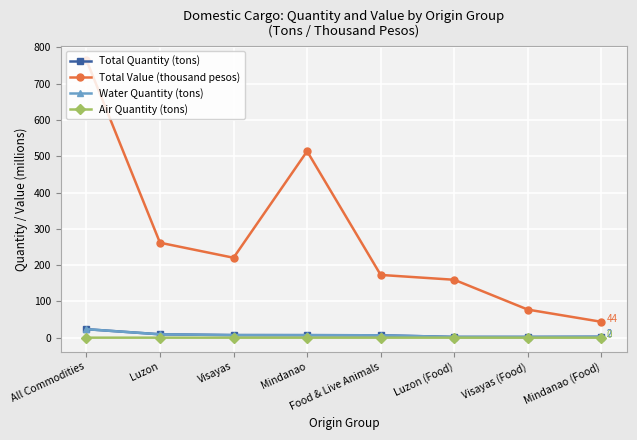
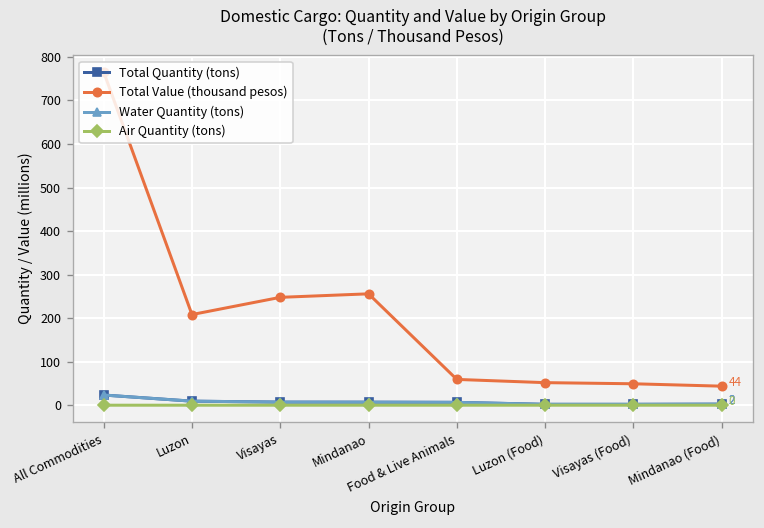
  {
    "Water Quantity (tons)": {
      "All Commodities": 20,
      "Luzon": 10,
      "Visayas": 10,
      "Mindanao": 10
    },
    "Total Value (thousand pesos)": {
-     "Luzon": 260,
-     "Visayas": 220,
-     "Mindanao": 510,
-     "Food & Live Animals": 170,
-     "Luzon (Food)": 160,
-     "Visayas (Food)": 80
+     "Luzon": 210,
+     "Visayas": 250,
+     "Mindanao": 260,
+     "Food & Live Animals": 60,
+     "Luzon (Food)": 50,
+     "Visayas (Food)": 50
    },
    "Air Quantity (tons)": {
      "All Commodities": 0,
      "Luzon": 0,
      "Visayas": 0,
      "Mindanao": 0
    }
  }
